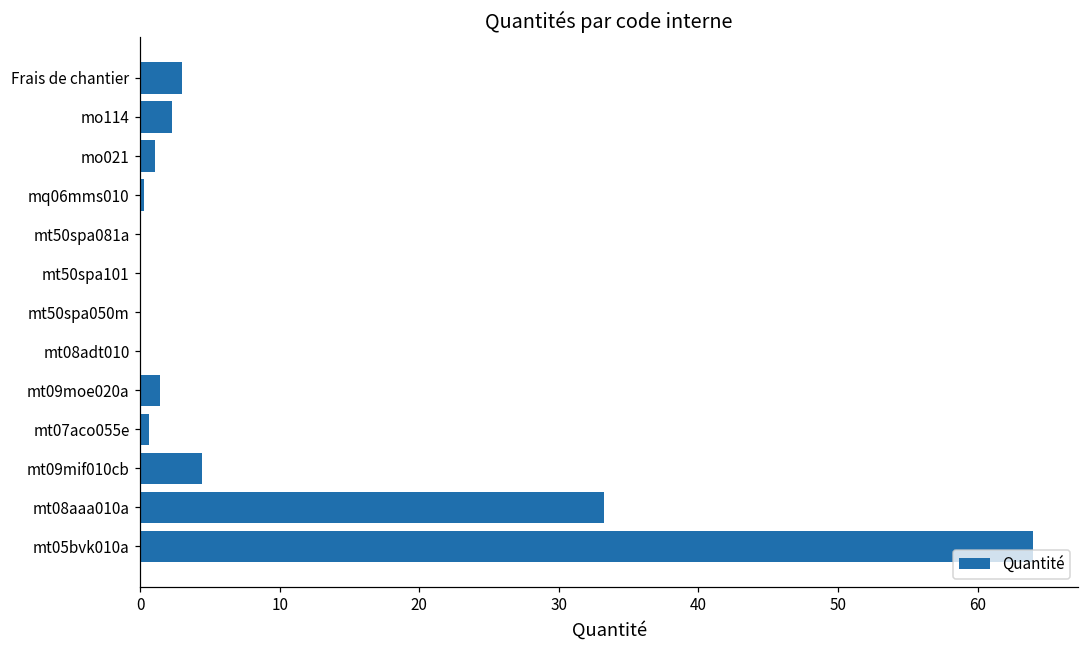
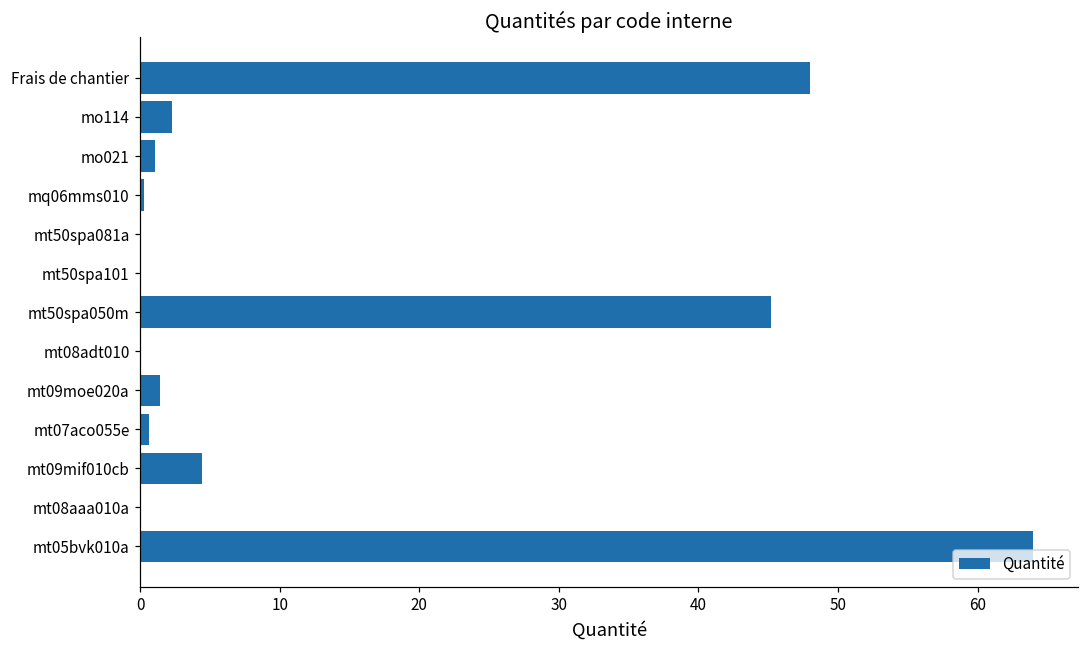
  {
-   "Frais de chantier": 3,
+   "Frais de chantier": 48,
    "mo114": 2.3,
    "mo021": 1.1,
    "mq06mms010": 0.3,
-   "mt50spa050m": 0.0,
+   "mt50spa050m": 45.2,
    "mt09moe020a": 1.4,
    "mt07aco055e": 0.6,
    "mt09mif010cb": 4.5,
-   "mt08aaa010a": 33.3,
+   "mt08aaa010a": 0.0,
    "mt05bvk010a": 64.0
  }
